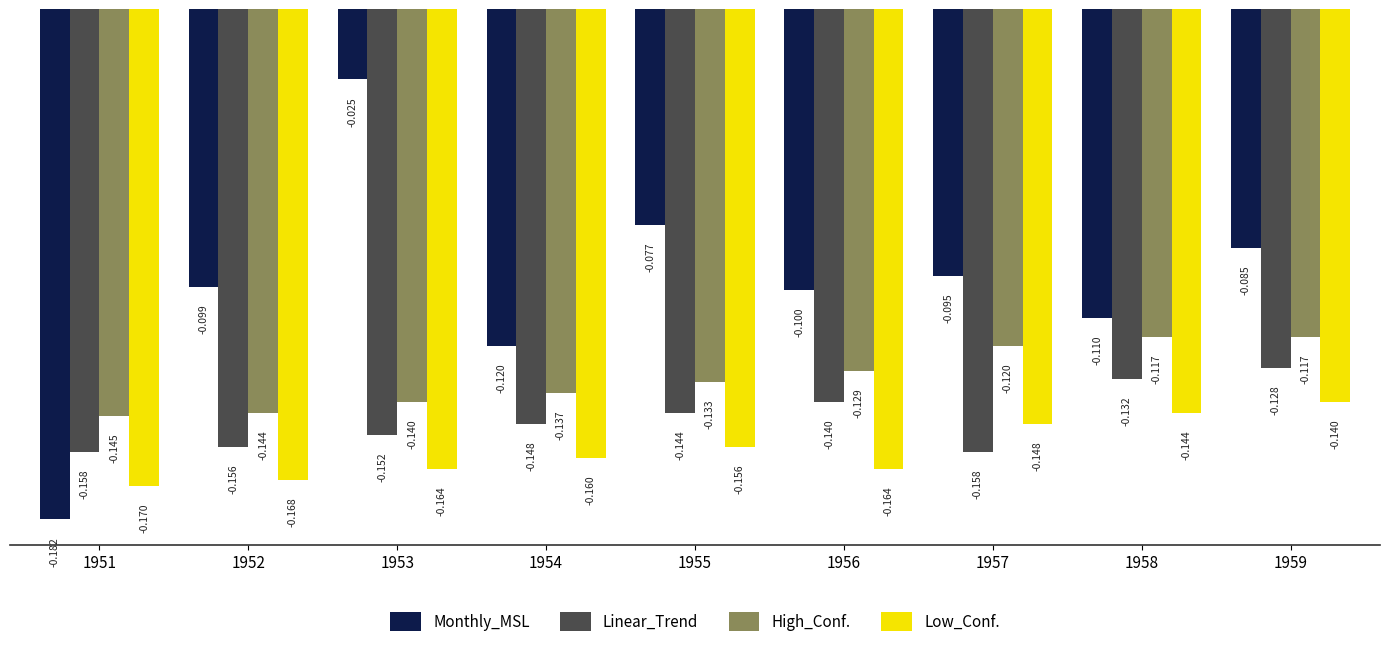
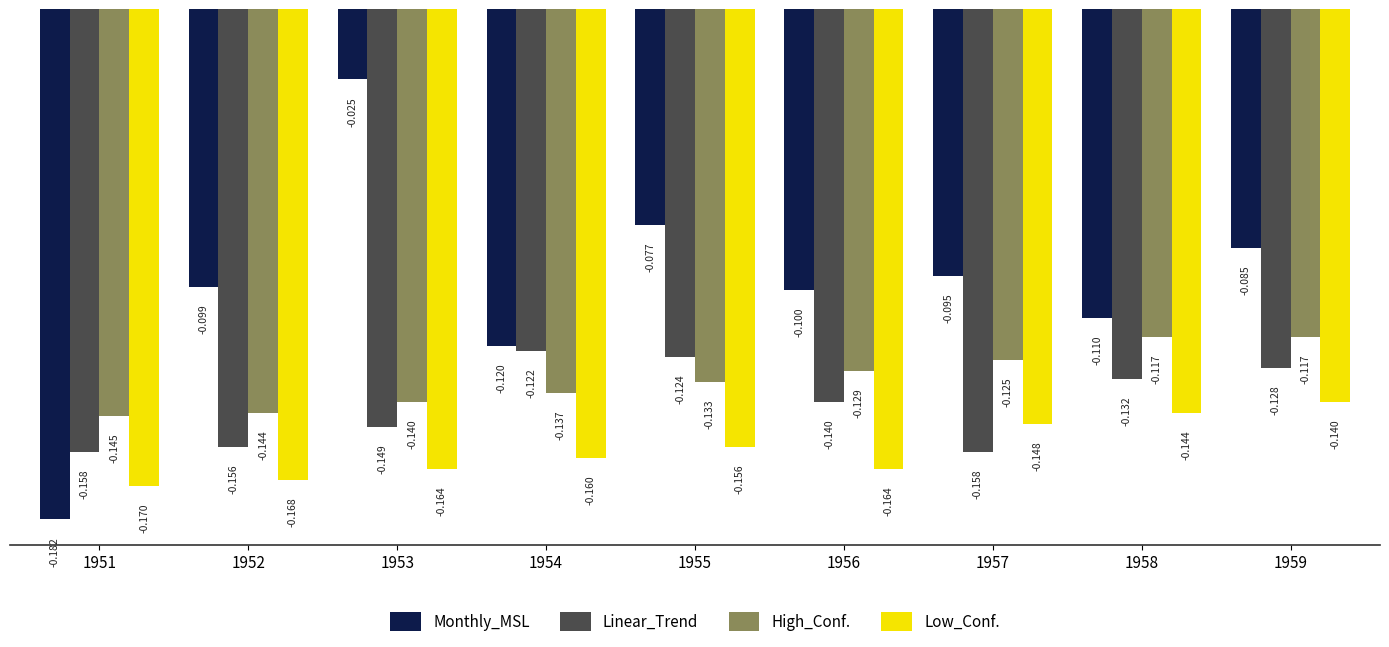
  {
    "Monthly_MSL": {
      "1951": -0.182,
      "1952": -0.099,
      "1953": -0.025,
      "1954": -0.120,
      "1955": -0.077,
      "1956": -0.100,
      "1957": -0.095,
      "1958": -0.110,
      "1959": -0.085
    },
    "Linear_Trend": {
      "1951": -0.158,
      "1952": -0.156,
-     "1953": -0.152,
-     "1954": -0.148,
-     "1955": -0.144,
+     "1953": -0.149,
+     "1954": -0.122,
+     "1955": -0.124,
      "1956": -0.140,
      "1957": -0.158,
      "1958": -0.132,
      "1959": -0.128
    },
    "High_Conf.": {
      "1951": -0.145,
      "1952": -0.144,
      "1953": -0.140,
      "1954": -0.137,
      "1955": -0.133,
      "1956": -0.129,
-     "1957": -0.120,
+     "1957": -0.125,
      "1958": -0.117,
      "1959": -0.117
    },
    "Low_Conf.": {
      "1951": -0.170,
      "1952": -0.168,
      "1953": -0.164,
      "1954": -0.160,
      "1955": -0.156,
      "1956": -0.164,
      "1957": -0.148,
      "1958": -0.144,
      "1959": -0.140
    }
  }
